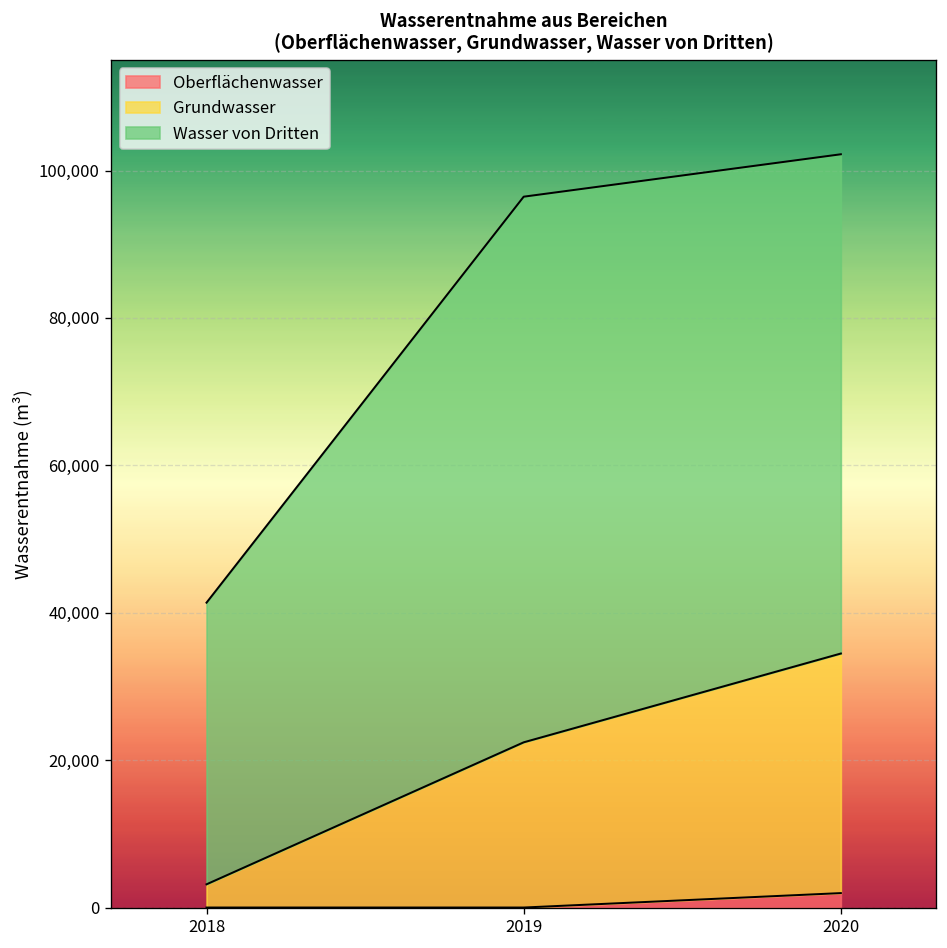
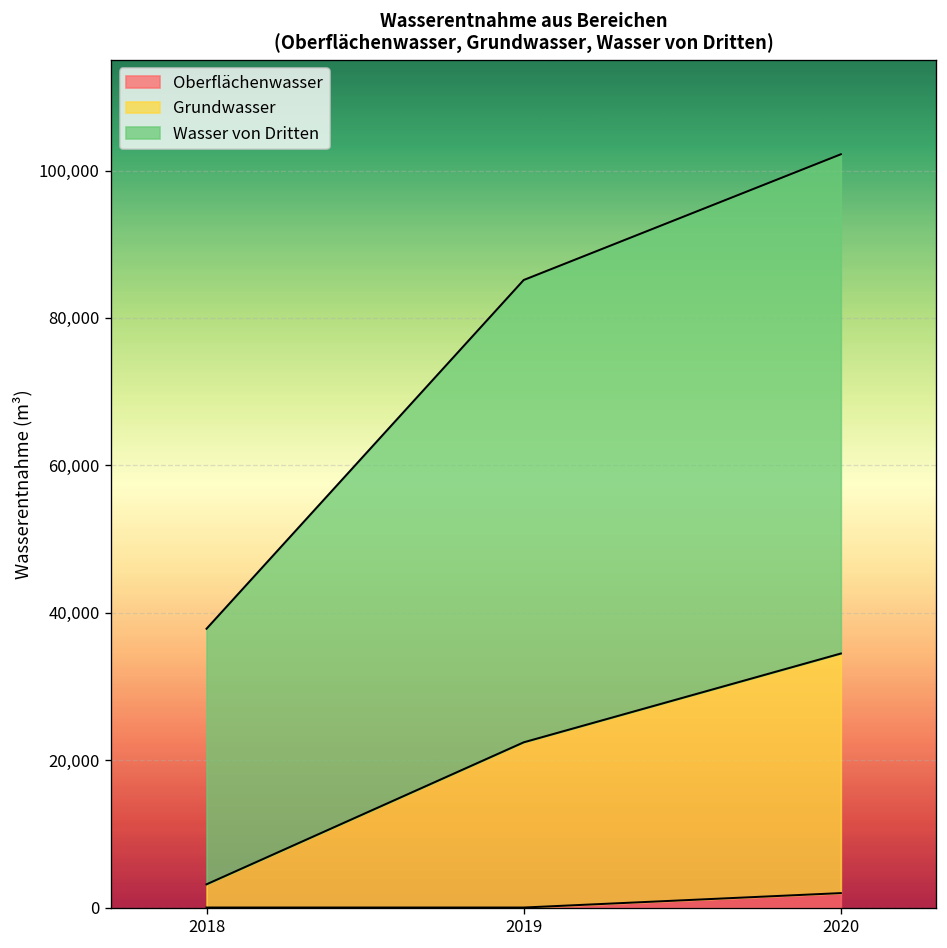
  {
    "Oberflächenwasser": {
      "2018": "0",
      "2019": "0",
      "2020": "2,000"
    },
    "Grundwasser": {
      "2018": "3,000",
      "2019": "22,000",
      "2020": "33,000"
    },
    "Wasser von Dritten": {
-     "2018": "38,000",
-     "2019": "74,000",
+     "2018": "35,000",
+     "2019": "63,000",
      "2020": "68,000"
    }
  }
